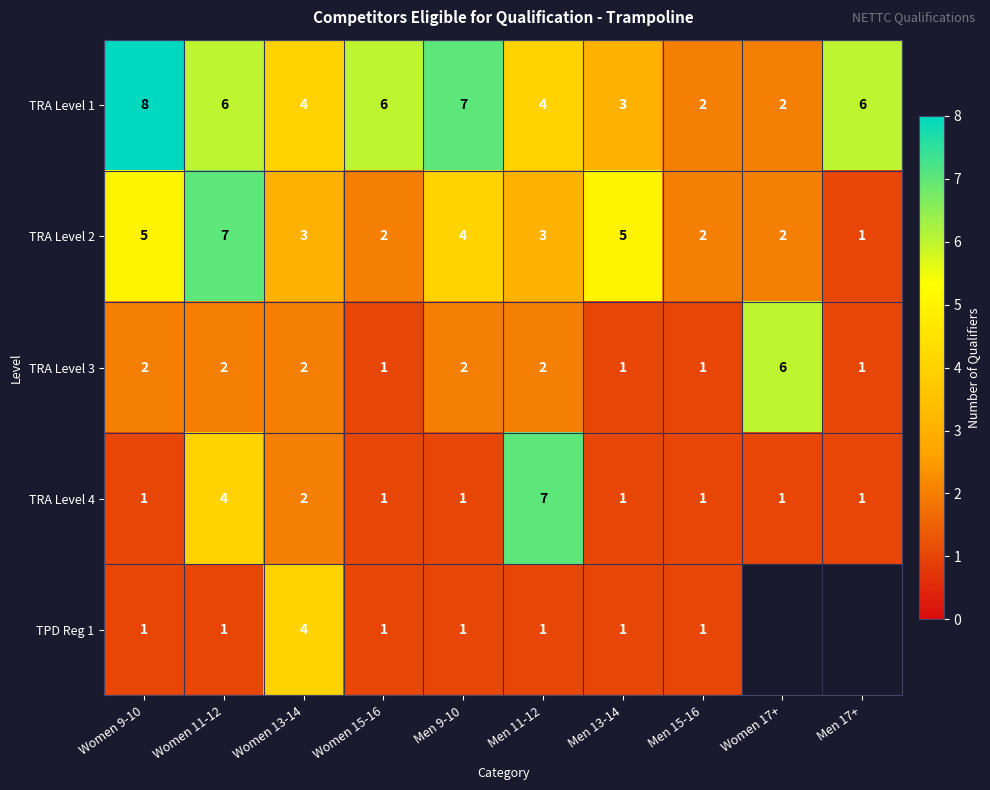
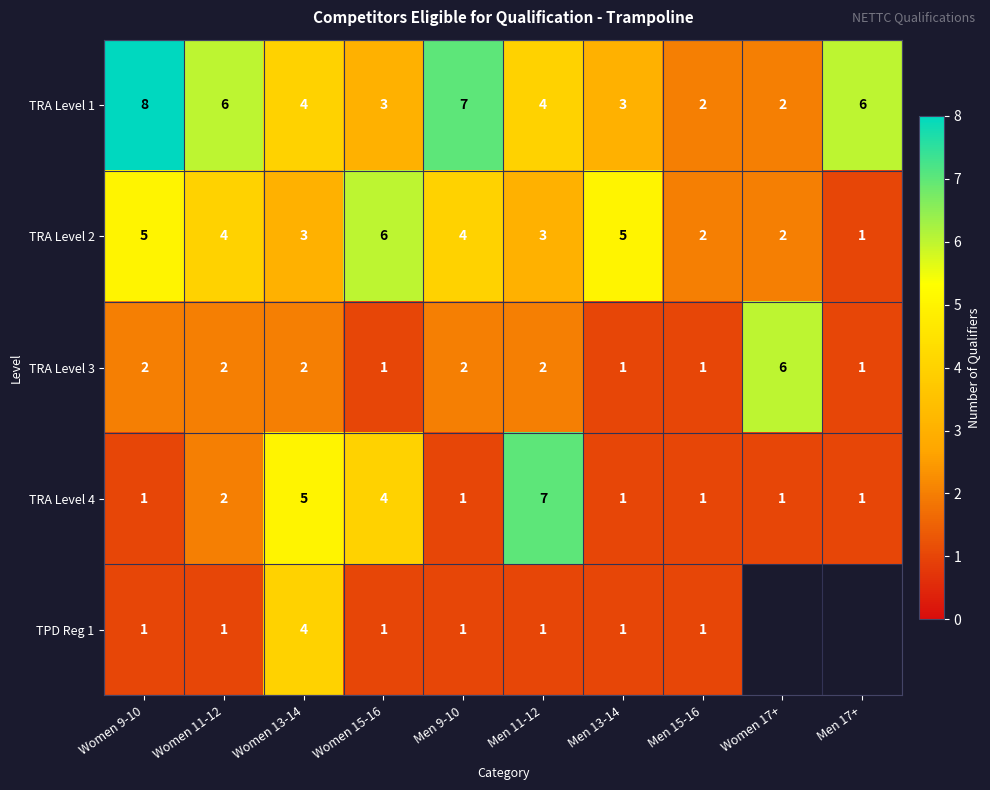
  {
    "TRA Level 1": {
      "Women 9-10": 8,
      "Women 11-12": 6,
      "Women 13-14": 4,
-     "Women 15-16": 6,
+     "Women 15-16": 3,
      "Men 9-10": 7,
      "Men 11-12": 4,
      "Men 13-14": 3,
      "Men 15-16": 2,
      "Women 17+": 2,
      "Men 17+": 6
    },
    "TRA Level 2": {
      "Women 9-10": 5,
-     "Women 11-12": 7,
+     "Women 11-12": 4,
      "Women 13-14": 3,
-     "Women 15-16": 2,
+     "Women 15-16": 6,
      "Men 9-10": 4,
      "Men 11-12": 3,
      "Men 13-14": 5,
      "Men 15-16": 2,
      "Women 17+": 2,
      "Men 17+": 1
    },
    "TRA Level 3": {
      "Women 9-10": 2,
      "Women 11-12": 2,
      "Women 13-14": 2,
      "Women 15-16": 1,
      "Men 9-10": 2,
      "Men 11-12": 2,
      "Men 13-14": 1,
      "Men 15-16": 1,
      "Women 17+": 6,
      "Men 17+": 1
    },
    "TRA Level 4": {
      "Women 9-10": 1,
-     "Women 11-12": 4,
-     "Women 13-14": 2,
-     "Women 15-16": 1,
+     "Women 11-12": 2,
+     "Women 13-14": 5,
+     "Women 15-16": 4,
      "Men 9-10": 1,
      "Men 11-12": 7,
      "Men 13-14": 1,
      "Men 15-16": 1,
      "Women 17+": 1,
      "Men 17+": 1
    },
    "TPD Reg 1": {
      "Women 9-10": 1,
      "Women 11-12": 1,
      "Women 13-14": 4,
      "Women 15-16": 1,
      "Men 9-10": 1,
      "Men 11-12": 1,
      "Men 13-14": 1,
      "Men 15-16": 1
    }
  }
